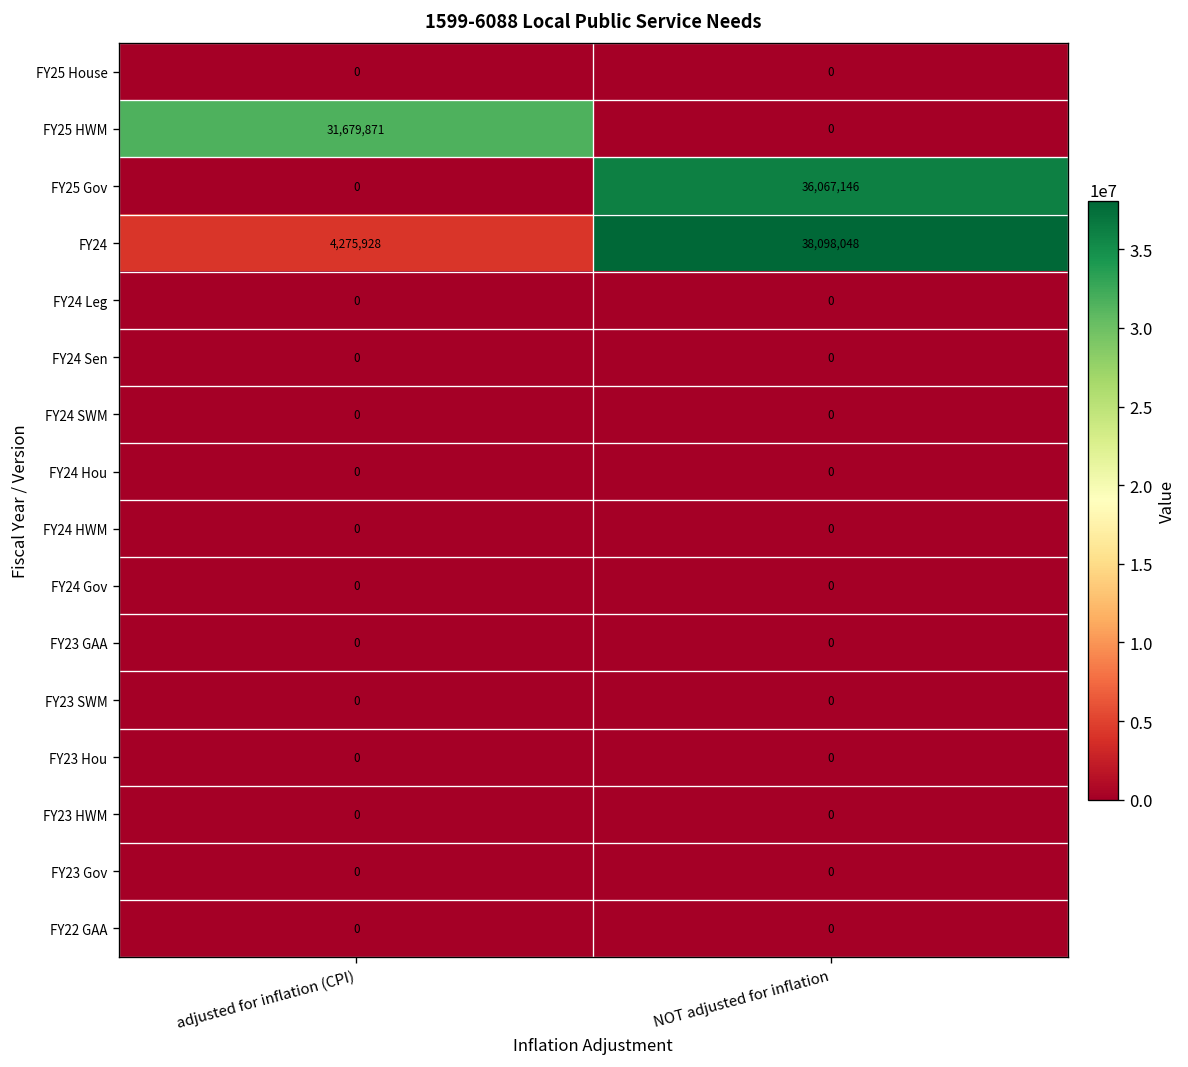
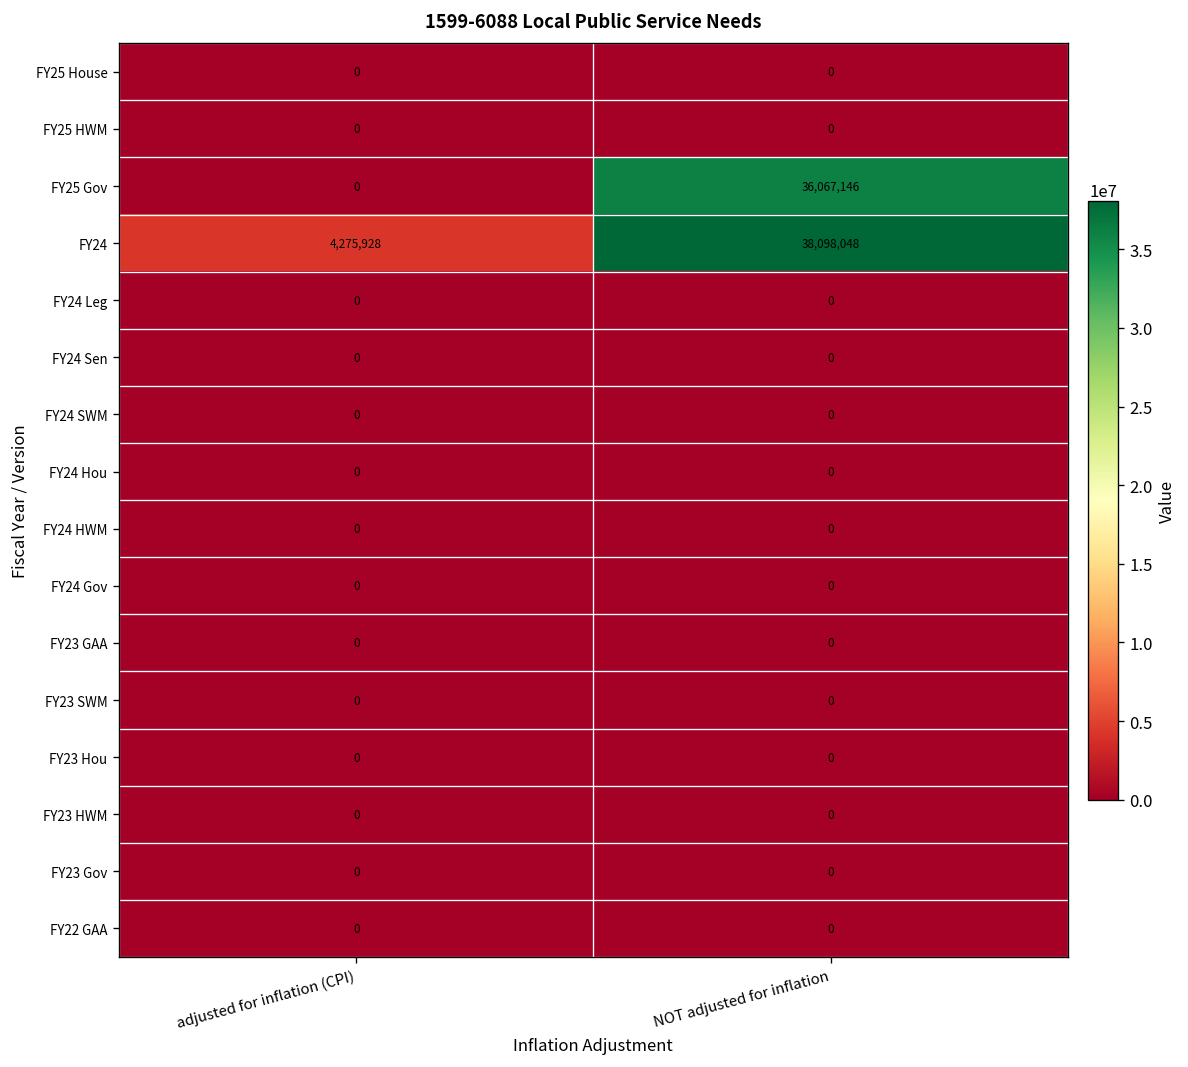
  {
    "FY25 House": {
      "adjusted for inflation (CPI)": "0",
      "NOT adjusted for inflation": "0"
    },
    "FY25 HWM": {
-     "adjusted for inflation (CPI)": "31,679,871",
+     "adjusted for inflation (CPI)": "0",
      "NOT adjusted for inflation": "0"
    },
    "FY25 Gov": {
      "adjusted for inflation (CPI)": "0",
      "NOT adjusted for inflation": "36,067,146"
    },
    "FY24": {
      "adjusted for inflation (CPI)": "4,275,928",
      "NOT adjusted for inflation": "38,098,048"
    },
    "FY24 Leg": {
      "adjusted for inflation (CPI)": "0",
      "NOT adjusted for inflation": "0"
    },
    "FY24 Sen": {
      "adjusted for inflation (CPI)": "0",
      "NOT adjusted for inflation": "0"
    },
    "FY24 SWM": {
      "adjusted for inflation (CPI)": "0",
      "NOT adjusted for inflation": "0"
    },
    "FY24 Hou": {
      "adjusted for inflation (CPI)": "0",
      "NOT adjusted for inflation": "0"
    },
    "FY24 HWM": {
      "adjusted for inflation (CPI)": "0",
      "NOT adjusted for inflation": "0"
    },
    "FY24 Gov": {
      "adjusted for inflation (CPI)": "0",
      "NOT adjusted for inflation": "0"
    },
    "FY23 GAA": {
      "adjusted for inflation (CPI)": "0",
      "NOT adjusted for inflation": "0"
    },
    "FY23 SWM": {
      "adjusted for inflation (CPI)": "0",
      "NOT adjusted for inflation": "0"
    },
    "FY23 Hou": {
      "adjusted for inflation (CPI)": "0",
      "NOT adjusted for inflation": "0"
    },
    "FY23 HWM": {
      "adjusted for inflation (CPI)": "0",
      "NOT adjusted for inflation": "0"
    },
    "FY23 Gov": {
      "adjusted for inflation (CPI)": "0",
      "NOT adjusted for inflation": "0"
    },
    "FY22 GAA": {
      "adjusted for inflation (CPI)": "0",
      "NOT adjusted for inflation": "0"
    }
  }
